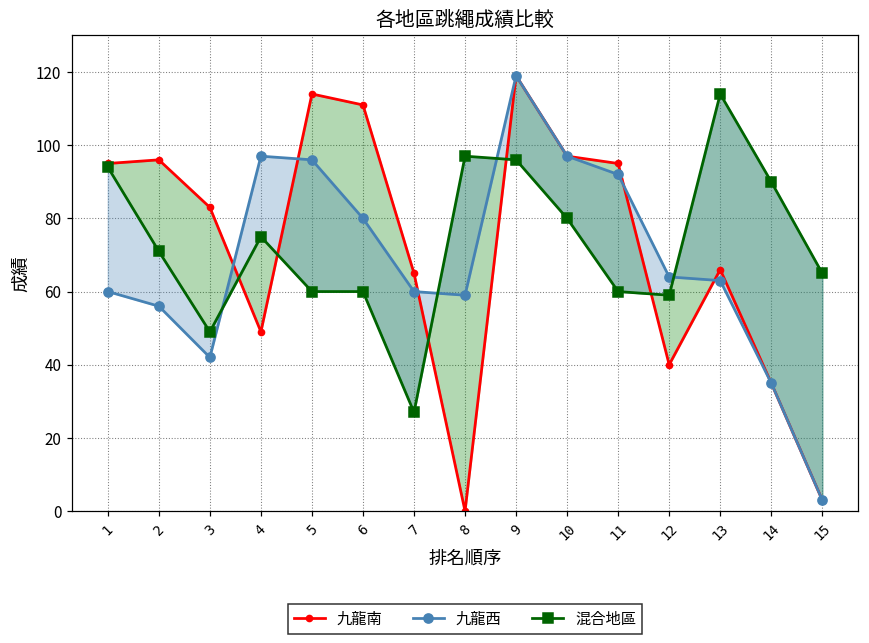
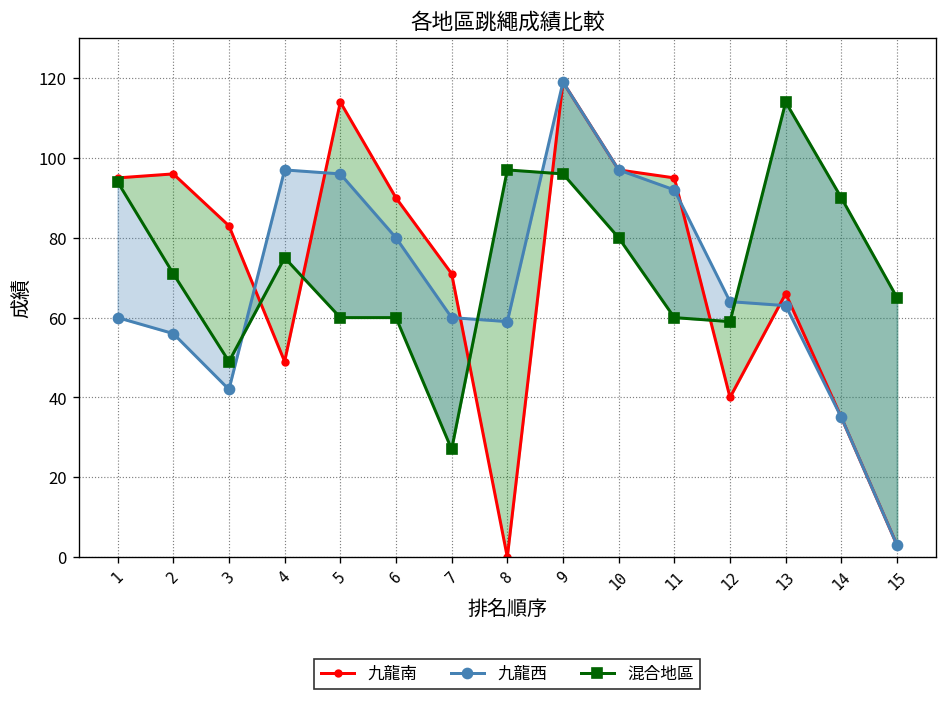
  {
    "九龍南": {
      "4": 49,
-     "6": 111,
-     "7": 65,
+     "6": 90,
+     "7": 71,
      "8": 0,
      "12": 40,
      "13": 66
    }
  }
